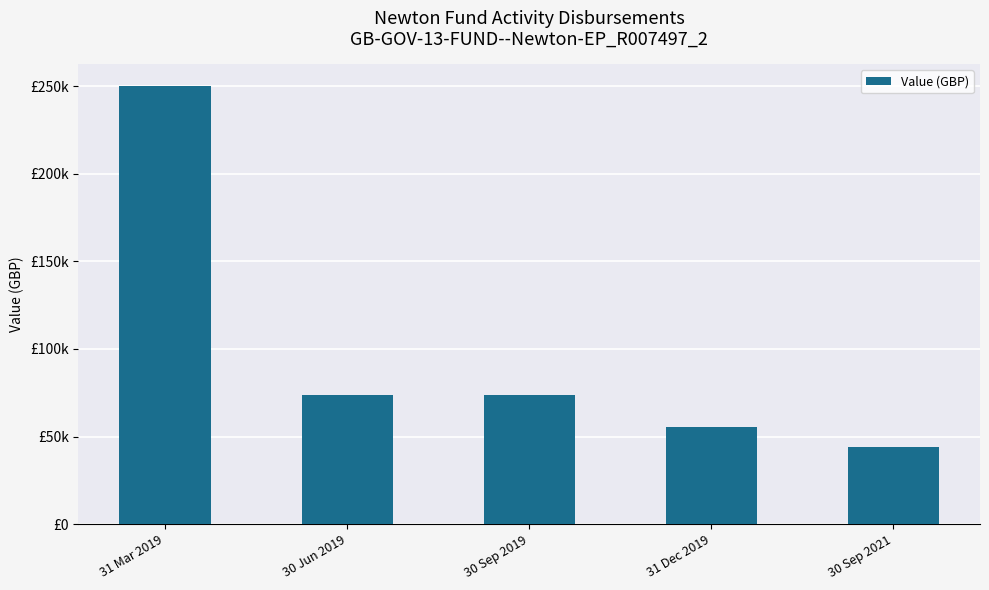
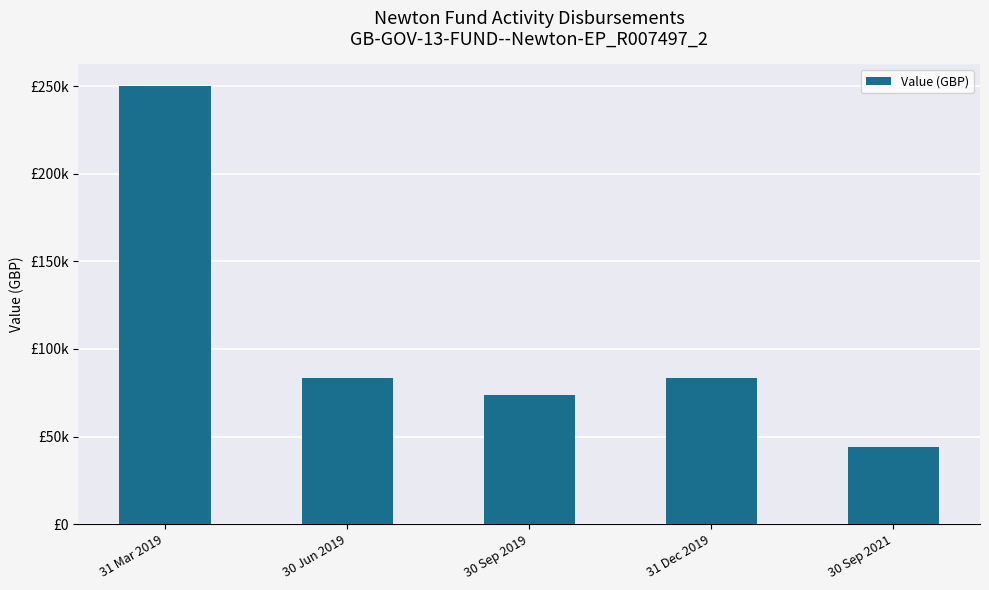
  {
    "31 Mar 2019": "£250000",
-   "30 Jun 2019": "£74000",
+   "30 Jun 2019": "£83000",
    "30 Sep 2019": "£74000",
-   "31 Dec 2019": "£55000",
+   "31 Dec 2019": "£83000",
    "30 Sep 2021": "£44000"
  }
